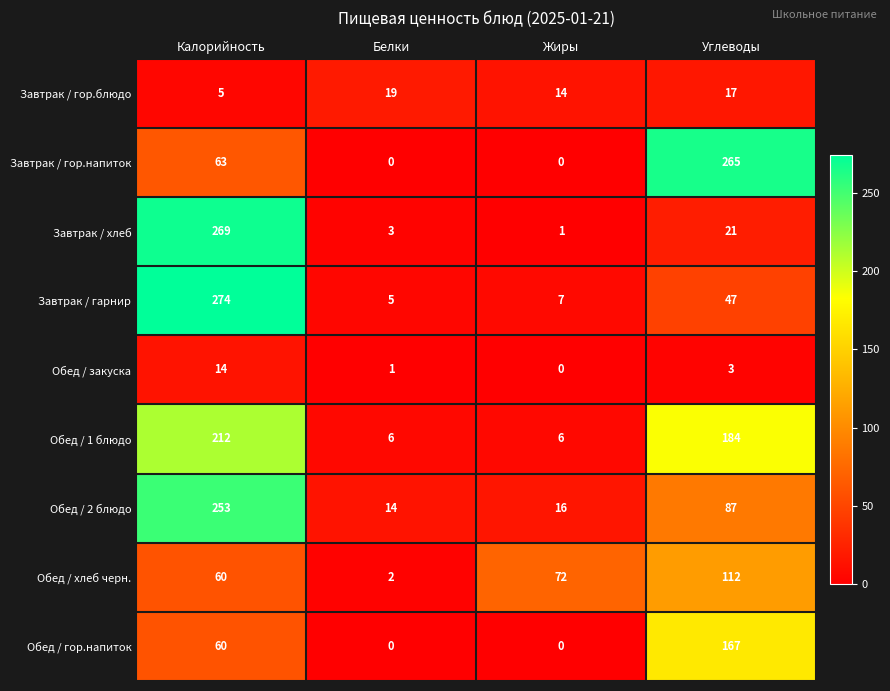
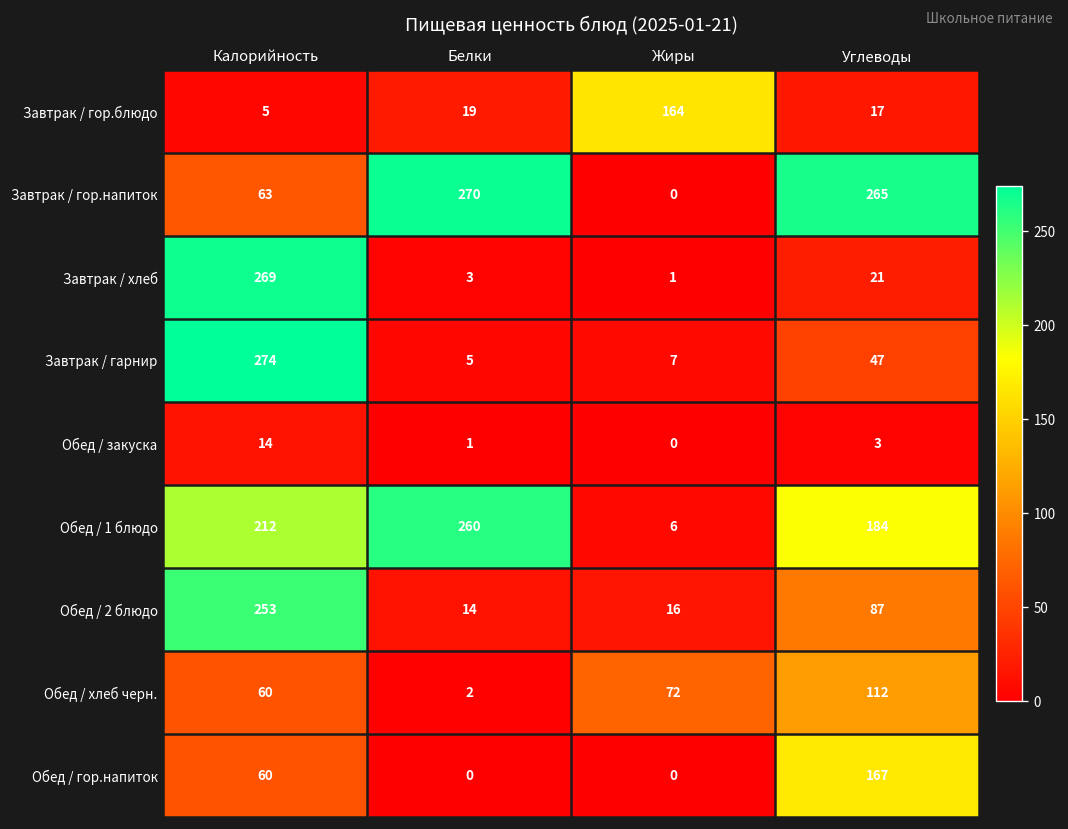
  {
    "Завтрак / гор.блюдо": {
      "Калорийность": 5,
      "Белки": 19,
-     "Жиры": 14,
+     "Жиры": 164,
      "Углеводы": 17
    },
    "Завтрак / гор.напиток": {
      "Калорийность": 63,
-     "Белки": 0,
+     "Белки": 270,
      "Жиры": 0,
      "Углеводы": 265
    },
    "Завтрак / хлеб": {
      "Калорийность": 269,
      "Белки": 3,
      "Жиры": 1,
      "Углеводы": 21
    },
    "Завтрак / гарнир": {
      "Калорийность": 274,
      "Белки": 5,
      "Жиры": 7,
      "Углеводы": 47
    },
    "Обед / закуска": {
      "Калорийность": 14,
      "Белки": 1,
      "Жиры": 0,
      "Углеводы": 3
    },
    "Обед / 1 блюдо": {
      "Калорийность": 212,
-     "Белки": 6,
+     "Белки": 260,
      "Жиры": 6,
      "Углеводы": 184
    },
    "Обед / 2 блюдо": {
      "Калорийность": 253,
      "Белки": 14,
      "Жиры": 16,
      "Углеводы": 87
    },
    "Обед / хлеб черн.": {
      "Калорийность": 60,
      "Белки": 2,
      "Жиры": 72,
      "Углеводы": 112
    },
    "Обед / гор.напиток": {
      "Калорийность": 60,
      "Белки": 0,
      "Жиры": 0,
      "Углеводы": 167
    }
  }
